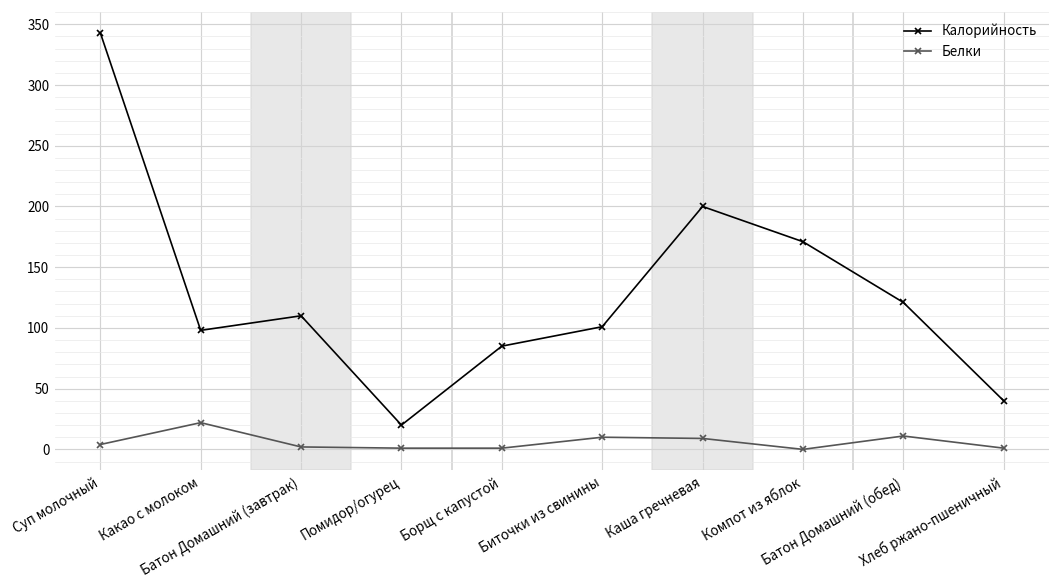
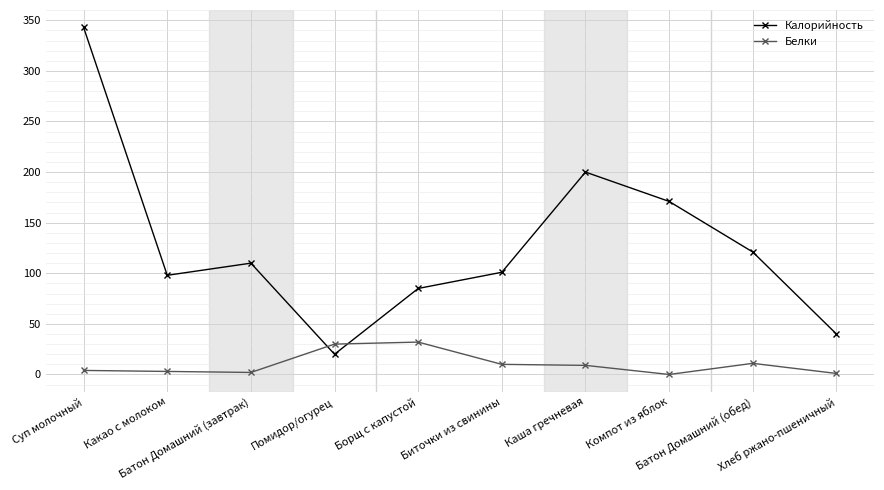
  {
    "Калорийность": {
      "Суп молочный": 343,
      "Какао с молоком": 98,
      "Помидор/огурец": 20,
      "Борщ с капустой": 85,
      "Биточки из свинины": 101,
      "Компот из яблок": 171,
      "Батон Домашний (обед)": 121,
      "Хлеб ржано-пшеничный": 40
    },
    "Белки": {
      "Суп молочный": 4,
-     "Какао с молоком": 22,
-     "Помидор/огурец": 1,
-     "Борщ с капустой": 1,
+     "Какао с молоком": 3,
+     "Помидор/огурец": 30,
+     "Борщ с капустой": 32,
      "Биточки из свинины": 10,
      "Компот из яблок": 0,
      "Батон Домашний (обед)": 11,
      "Хлеб ржано-пшеничный": 1
    }
  }
